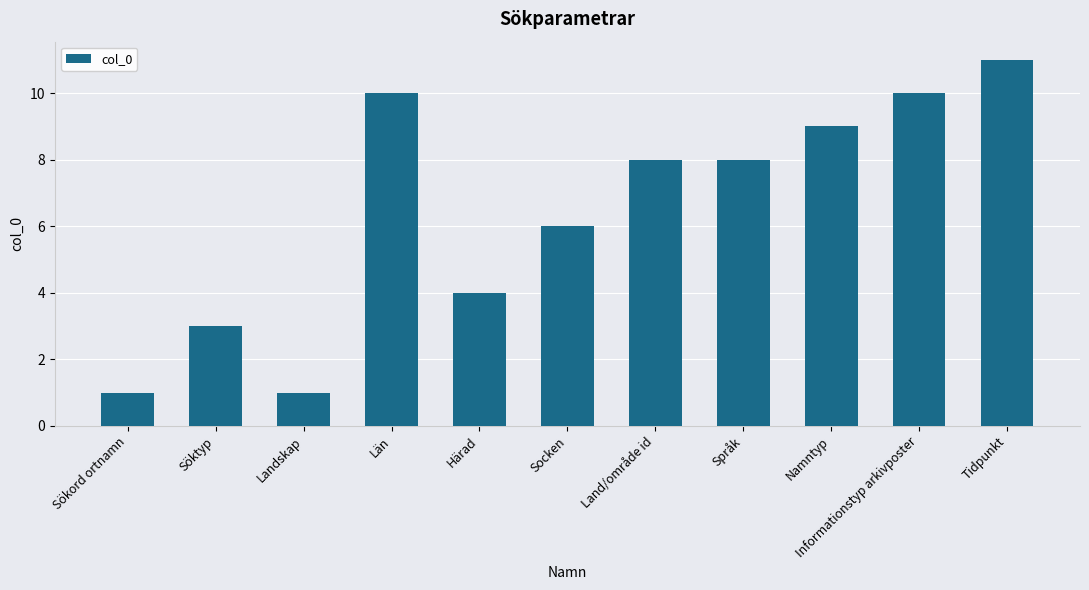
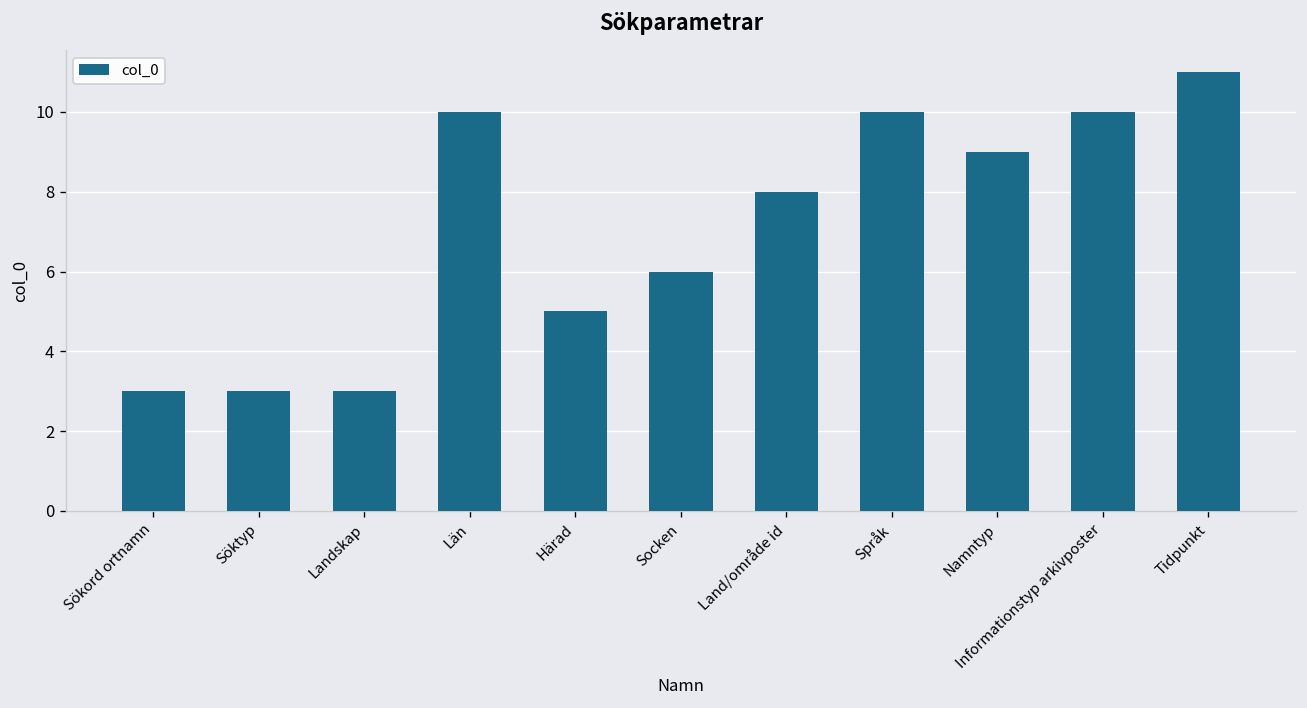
  {
-   "Sökord ortnamn": 1,
+   "Sökord ortnamn": 3,
    "Söktyp": 3,
-   "Landskap": 1,
+   "Landskap": 3,
    "Län": 10,
-   "Härad": 4,
+   "Härad": 5,
    "Socken": 6,
    "Land/område id": 8,
-   "Språk": 8,
+   "Språk": 10,
    "Namntyp": 9,
    "Informationstyp arkivposter": 10,
    "Tidpunkt": 11
  }
